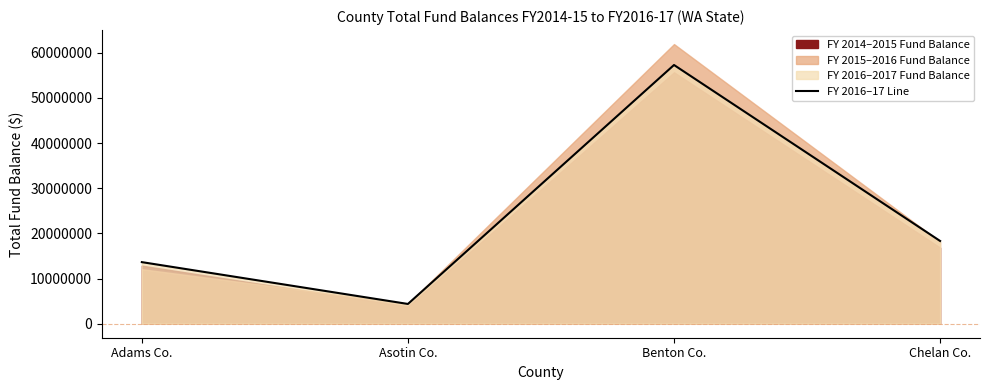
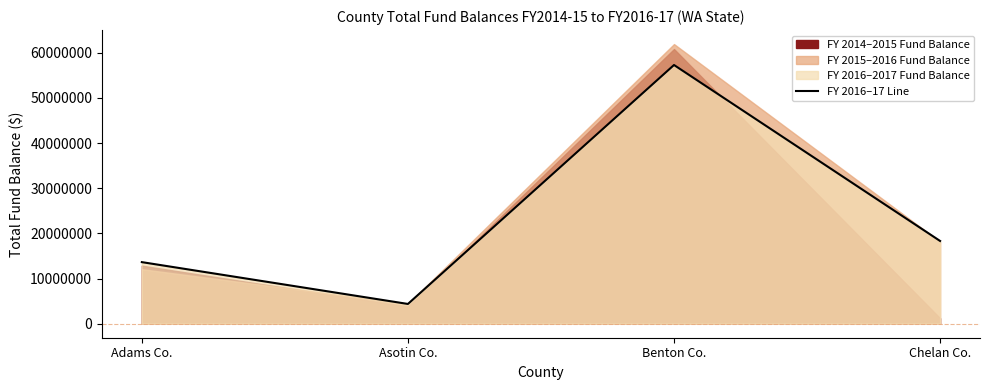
  {
    "FY 2014–2015 Fund Balance": {
      "Adams Co.": 13000000,
      "Asotin Co.": 4000000,
-     "Benton Co.": 56000000,
-     "Chelan Co.": 17000000
+     "Benton Co.": 61000000,
+     "Chelan Co.": 1000000
    },
    "FY 2015–2016 Fund Balance": {
      "Adams Co.": 12000000,
      "Benton Co.": 62000000
    },
    "FY 2016–2017 Fund Balance": {
      "Adams Co.": 14000000,
      "Benton Co.": 57000000
    }
  }
